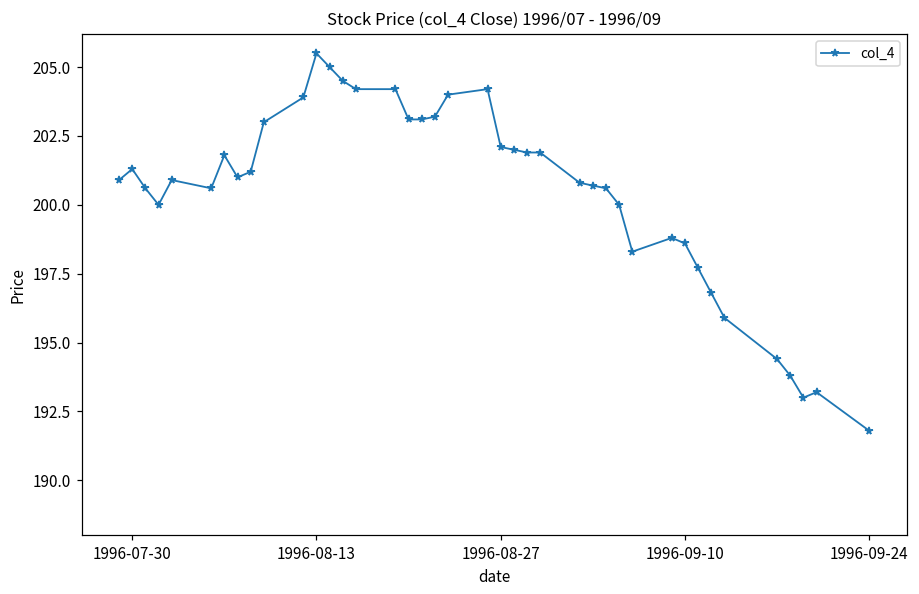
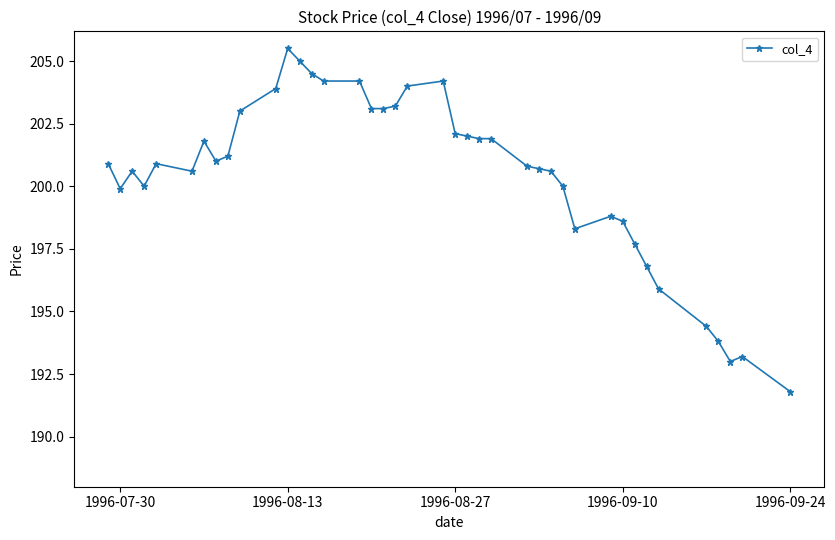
  {
-   "1996-07-30": 201.3,
+   "1996-07-30": 199.9,
    "1996-08-13": 205.5,
    "1996-08-27": 202.1,
    "1996-09-10": 198.6,
    "1996-09-24": 191.8
  }
